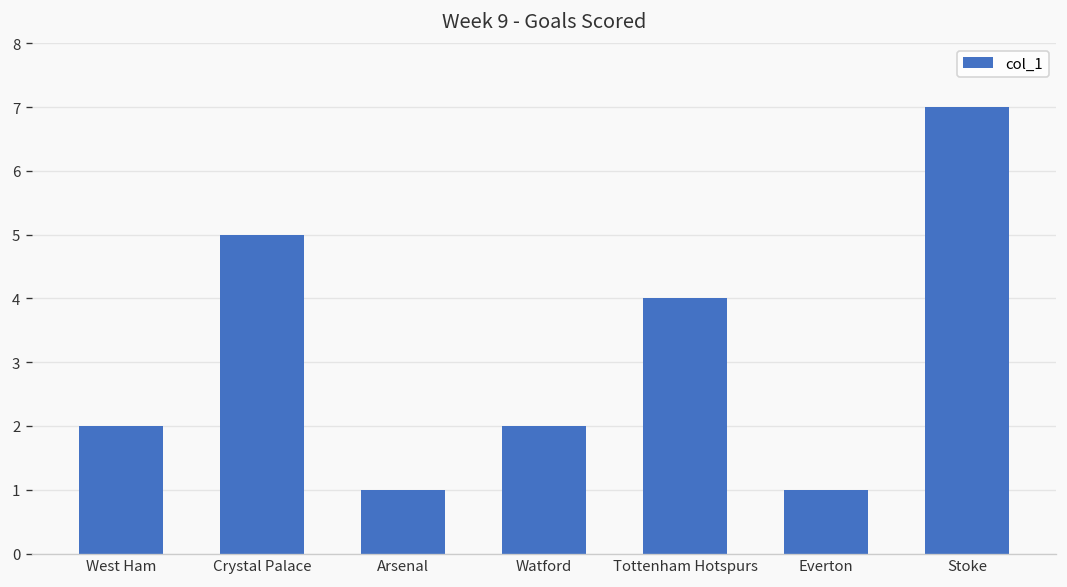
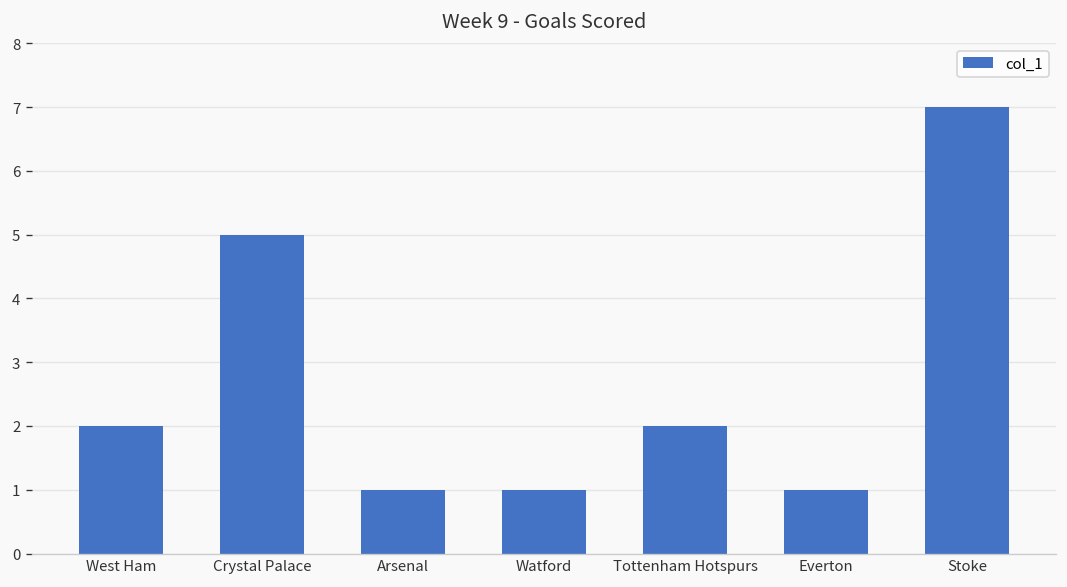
  {
    "West Ham": 2,
    "Crystal Palace": 5,
    "Arsenal": 1,
-   "Watford": 2,
-   "Tottenham Hotspurs": 4,
+   "Watford": 1,
+   "Tottenham Hotspurs": 2,
    "Everton": 1,
    "Stoke": 7
  }
